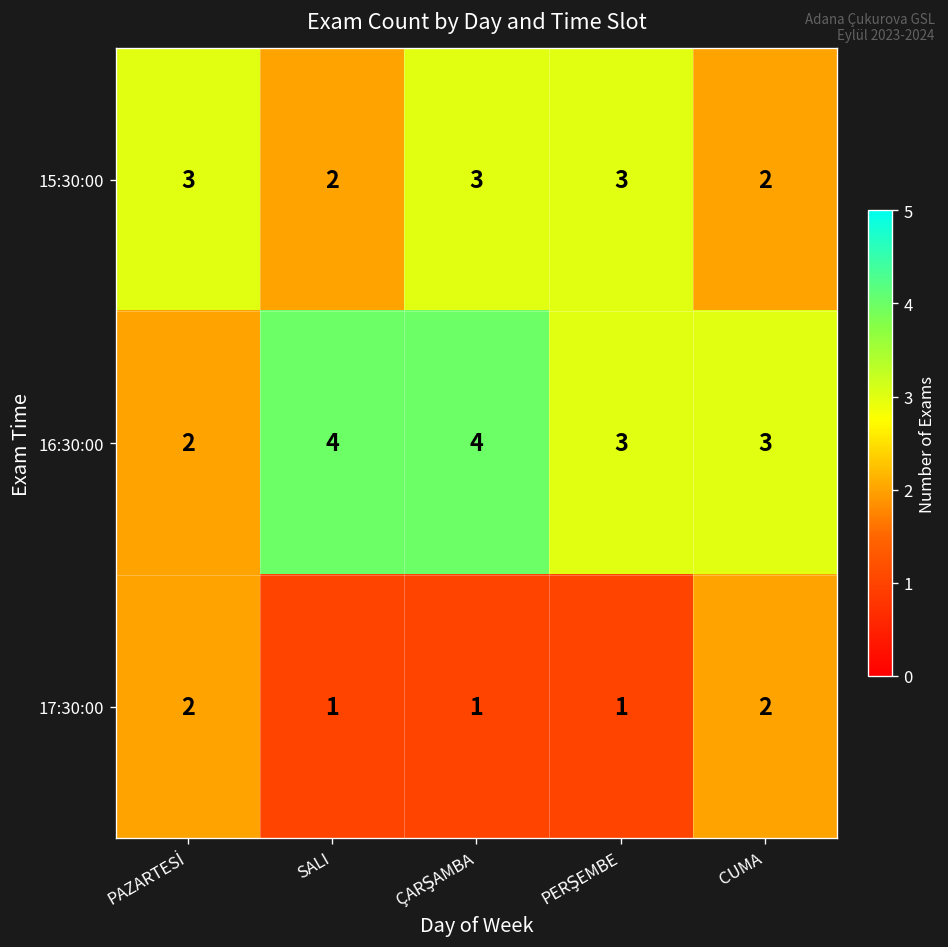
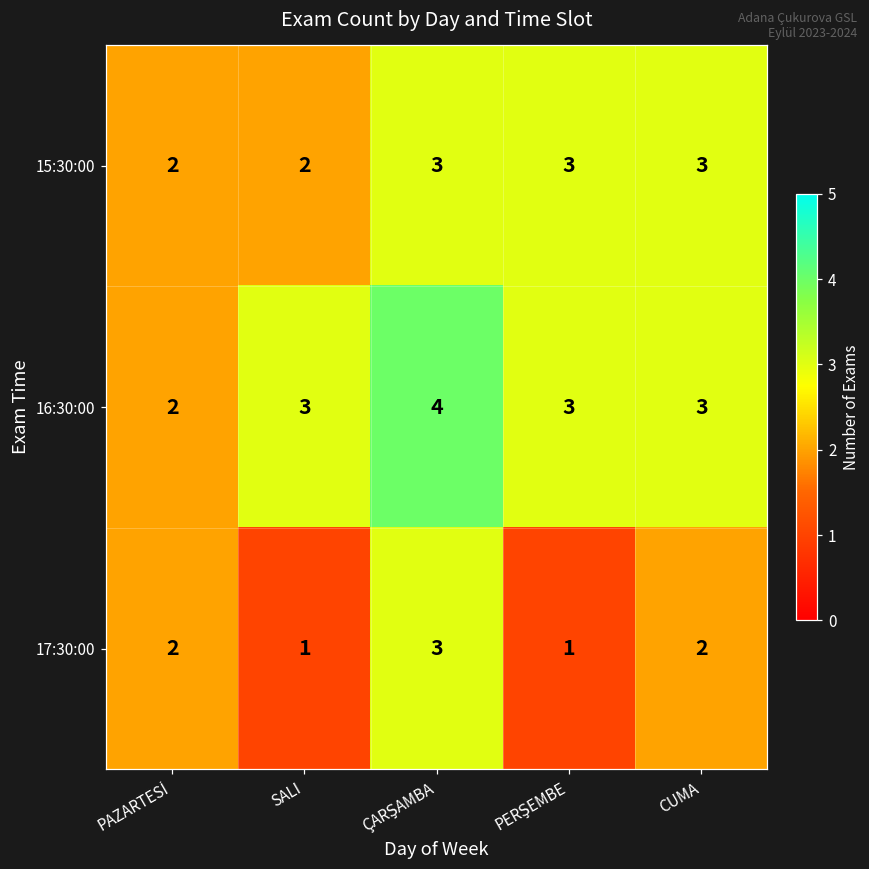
  {
    "15:30:00": {
-     "PAZARTESİ": 3,
+     "PAZARTESİ": 2,
      "SALI": 2,
      "ÇARŞAMBA": 3,
      "PERŞEMBE": 3,
-     "CUMA": 2
+     "CUMA": 3
    },
    "16:30:00": {
      "PAZARTESİ": 2,
-     "SALI": 4,
+     "SALI": 3,
      "ÇARŞAMBA": 4,
      "PERŞEMBE": 3,
      "CUMA": 3
    },
    "17:30:00": {
      "PAZARTESİ": 2,
      "SALI": 1,
-     "ÇARŞAMBA": 1,
+     "ÇARŞAMBA": 3,
      "PERŞEMBE": 1,
      "CUMA": 2
    }
  }
